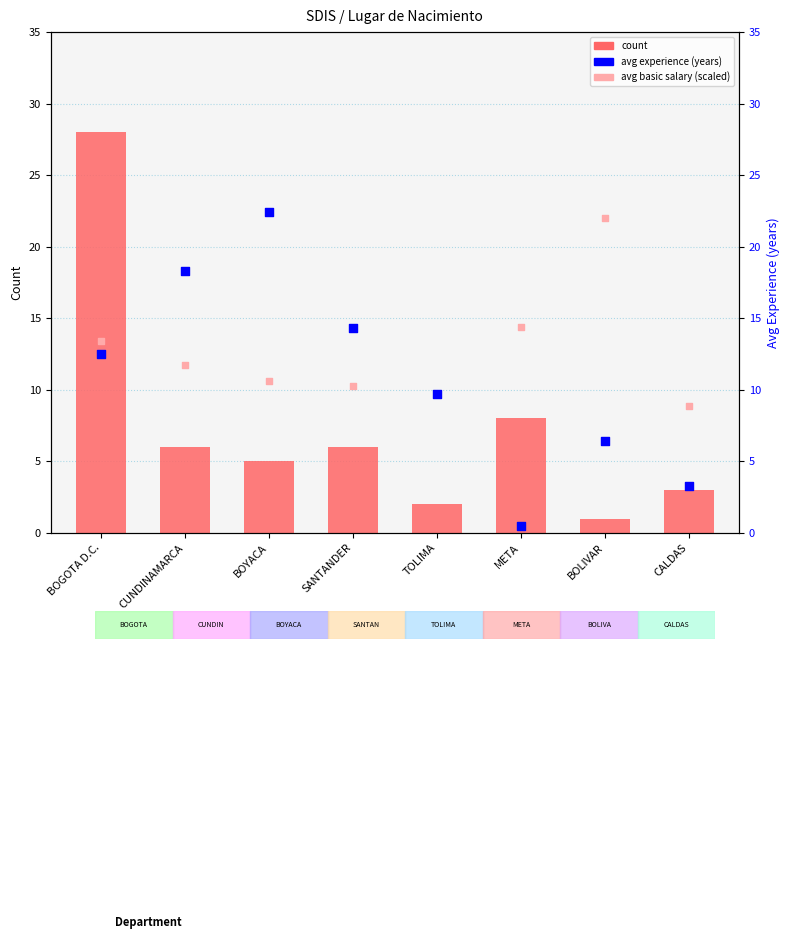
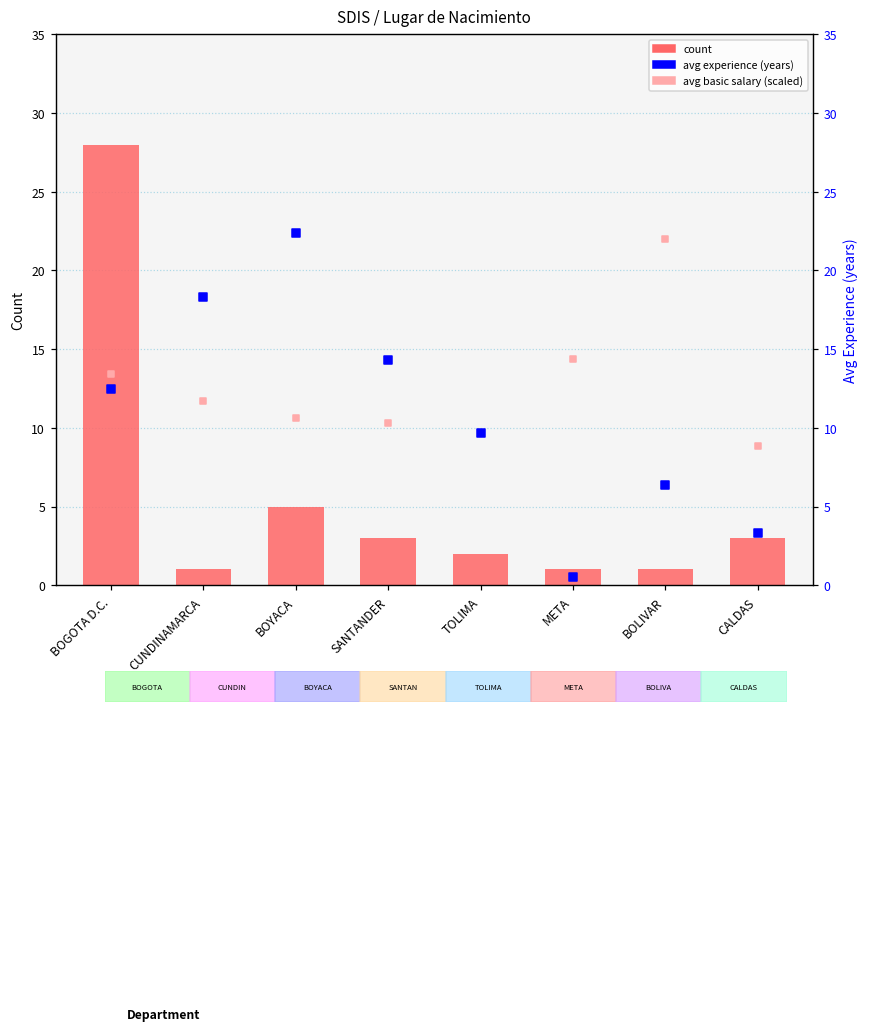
  {
    "count": {
      "BOGOTA D.C.": 28,
-     "CUNDINAMARCA": 6,
+     "CUNDINAMARCA": 1,
      "BOYACA": 5,
-     "SANTANDER": 6,
+     "SANTANDER": 3,
      "TOLIMA": 2,
-     "META": 8,
+     "META": 1,
      "BOLIVAR": 1,
      "CALDAS": 3
    }
  }
